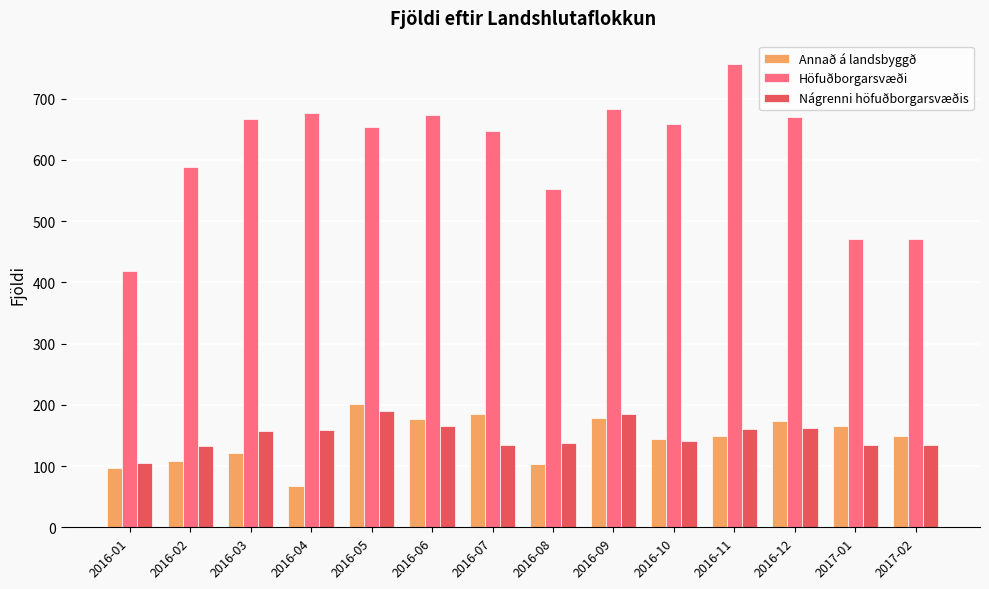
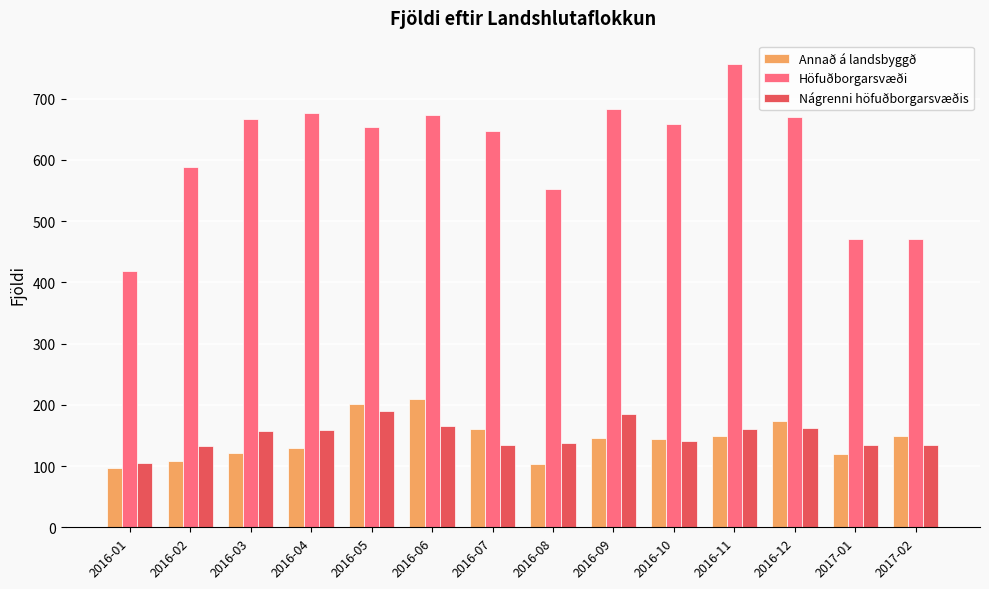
  {
    "Annað á landsbyggð": {
      "2016-01": 100,
      "2016-02": 110,
      "2016-03": 120,
-     "2016-04": 70,
+     "2016-04": 130,
      "2016-05": 200,
-     "2016-06": 180,
-     "2016-07": 190,
+     "2016-06": 210,
+     "2016-07": 160,
      "2016-08": 100,
-     "2016-09": 180,
+     "2016-09": 150,
      "2016-10": 140,
      "2016-11": 150,
      "2016-12": 170,
-     "2017-01": 170,
+     "2017-01": 120,
      "2017-02": 150
    }
  }
